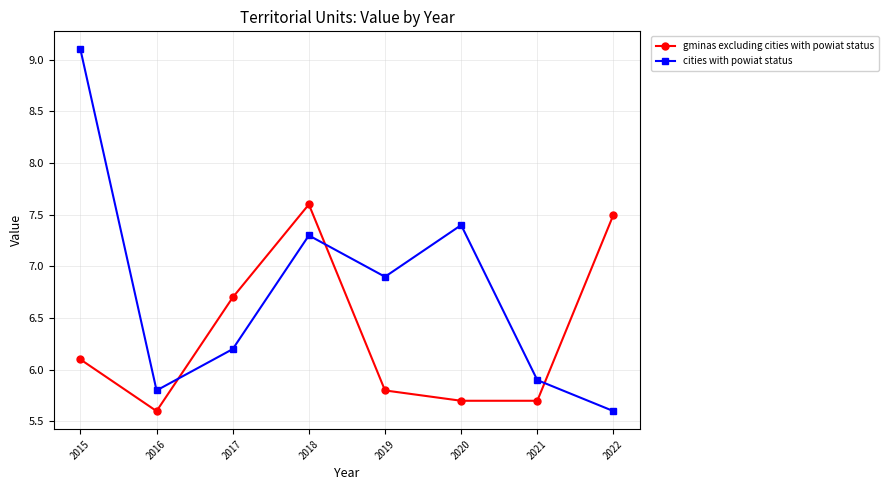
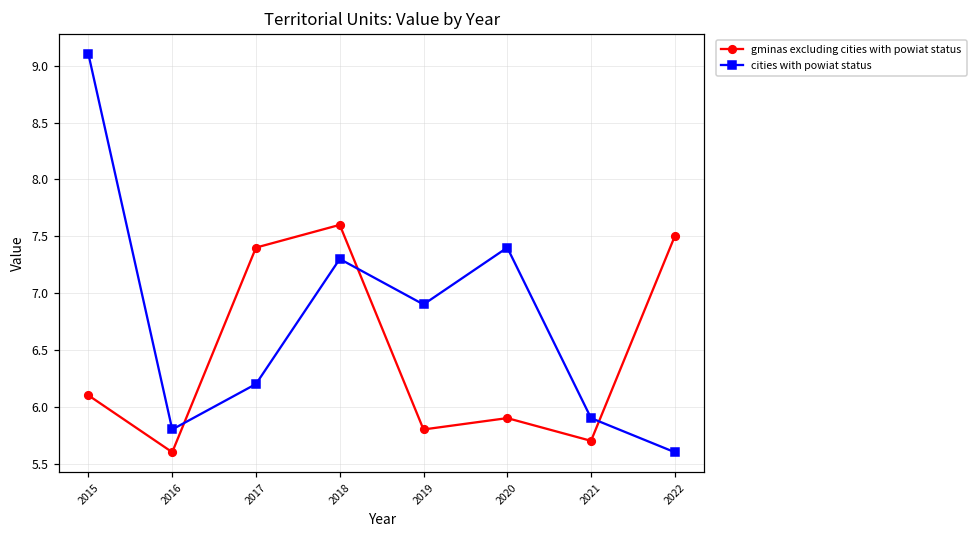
  {
    "gminas excluding cities with powiat status": {
      "2015": 6.1,
      "2016": 5.6,
-     "2017": 6.7,
+     "2017": 7.4,
      "2018": 7.6,
      "2019": 5.8,
-     "2020": 5.7,
+     "2020": 5.9,
      "2021": 5.7,
      "2022": 7.5
    },
    "cities with powiat status": {
      "2015": 9.1,
      "2016": 5.8,
      "2017": 6.2,
      "2018": 7.3,
      "2019": 6.9,
      "2020": 7.4,
      "2021": 5.9,
      "2022": 5.6
    }
  }
